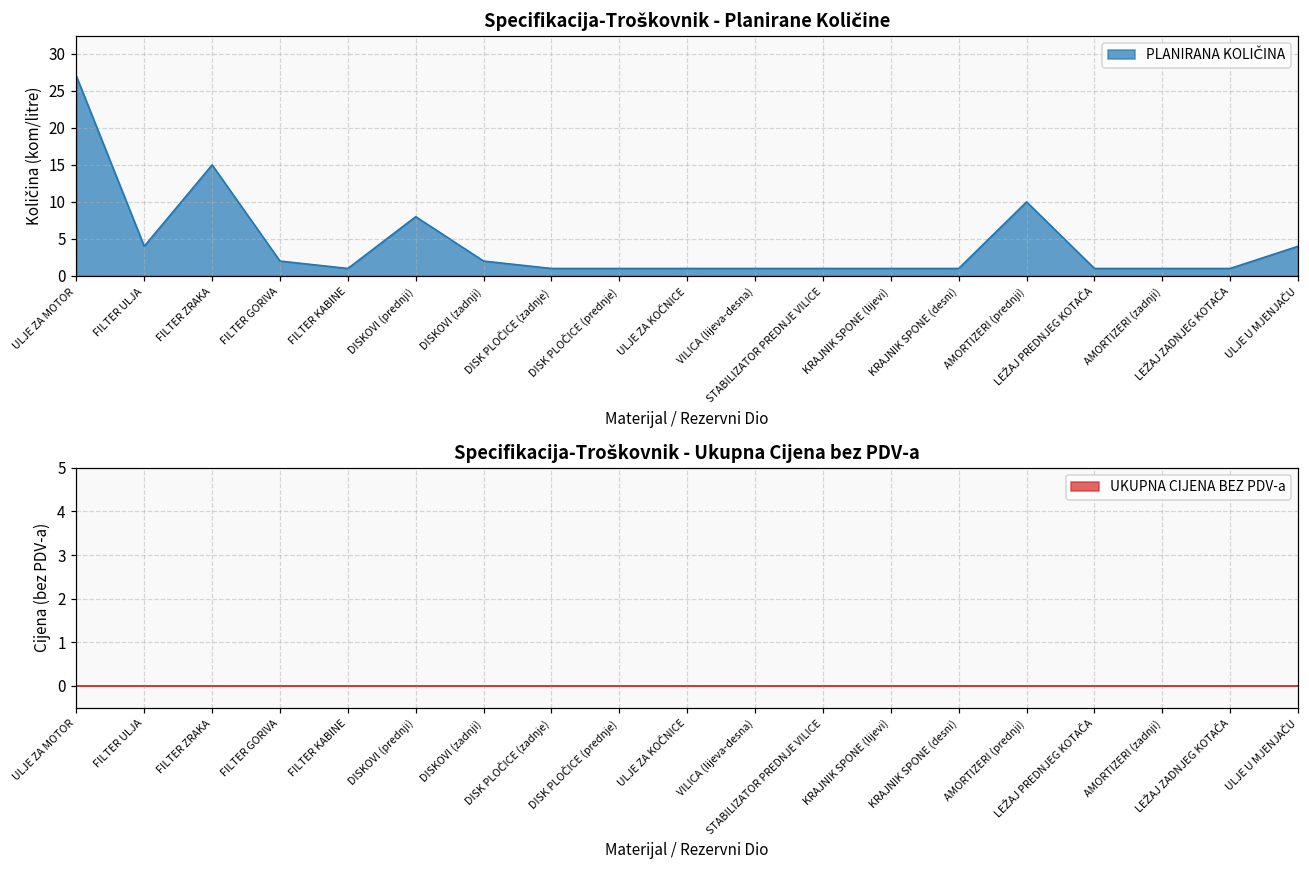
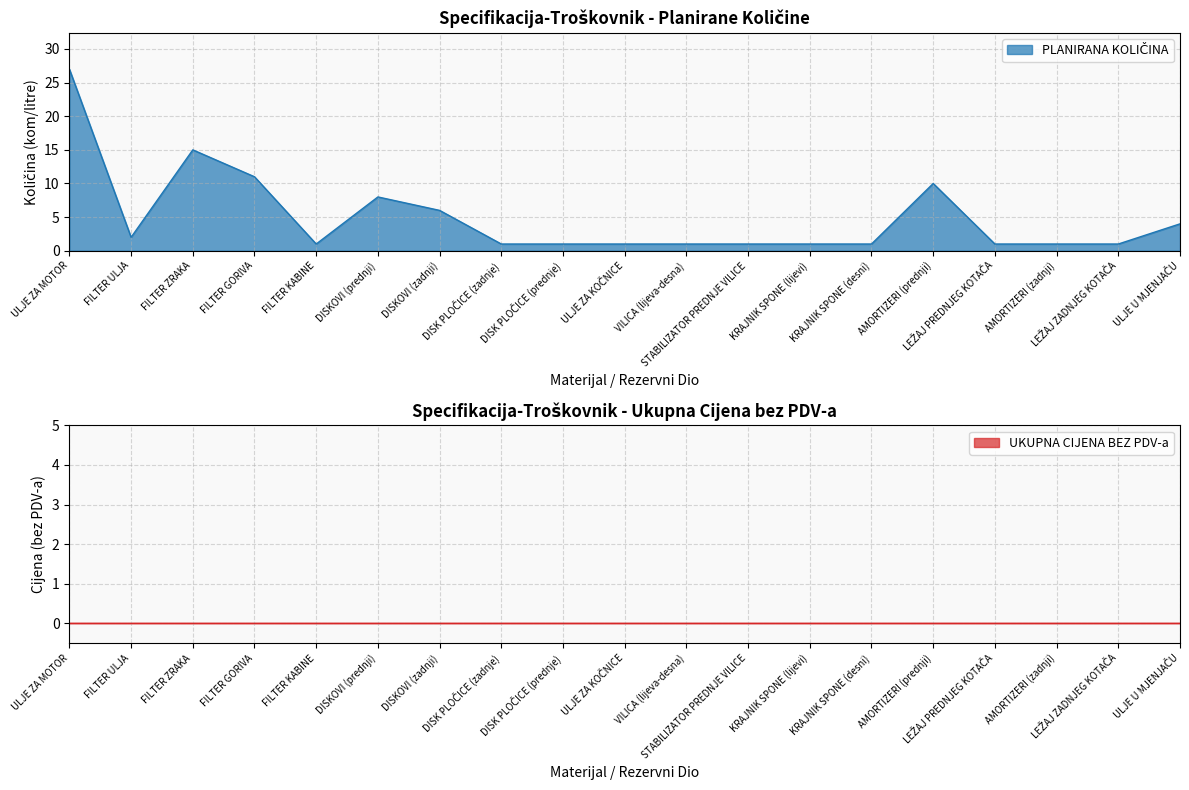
  {
    "Specifikacija-Troškovnik - Planirane Količine": {
      "ULJE ZA MOTOR": 27,
-     "FILTER ULJA": 4,
+     "FILTER ULJA": 2,
      "FILTER ZRAKA": 15,
-     "FILTER GORIVA": 2,
+     "FILTER GORIVA": 11,
      "FILTER KABINE": 1,
      "DISKOVI (prednji)": 8,
-     "DISKOVI (zadnji)": 2,
+     "DISKOVI (zadnji)": 6,
      "DISK PLOČICE (zadnje)": 1,
      "DISK PLOČICE (prednje)": 1,
      "ULJE ZA KOČNICE": 1,
      "VILICA (lijeva-desna)": 1,
      "STABILIZATOR PREDNJE VILICE": 1,
      "KRAJNIK SPONE (lijevi)": 1,
      "KRAJNIK SPONE (desni)": 1,
      "AMORTIZERI (prednji)": 10,
      "LEŽAJ PREDNJEG KOTAČA": 1,
      "AMORTIZERI (zadnji)": 1,
      "LEŽAJ ZADNJEG KOTAČA": 1,
      "ULJE U MJENJAČU": 4
    },
    "Specifikacija-Troškovnik - Ukupna Cijena bez PDV-a": {
      "ULJE ZA MOTOR": 0.0,
      "FILTER ULJA": 0.0,
      "FILTER ZRAKA": 0.0,
      "FILTER GORIVA": 0.0,
      "FILTER KABINE": 0.0,
      "DISKOVI (prednji)": 0.0,
      "DISKOVI (zadnji)": 0.0,
      "DISK PLOČICE (zadnje)": 0.0,
      "DISK PLOČICE (prednje)": 0.0,
      "ULJE ZA KOČNICE": 0.0,
      "VILICA (lijeva-desna)": 0.0,
      "STABILIZATOR PREDNJE VILICE": 0.0,
      "KRAJNIK SPONE (lijevi)": 0.0,
      "KRAJNIK SPONE (desni)": 0.0,
      "AMORTIZERI (prednji)": 0.0,
      "LEŽAJ PREDNJEG KOTAČA": 0.0,
      "AMORTIZERI (zadnji)": 0.0,
      "LEŽAJ ZADNJEG KOTAČA": 0.0,
      "ULJE U MJENJAČU": 0.0
    }
  }
